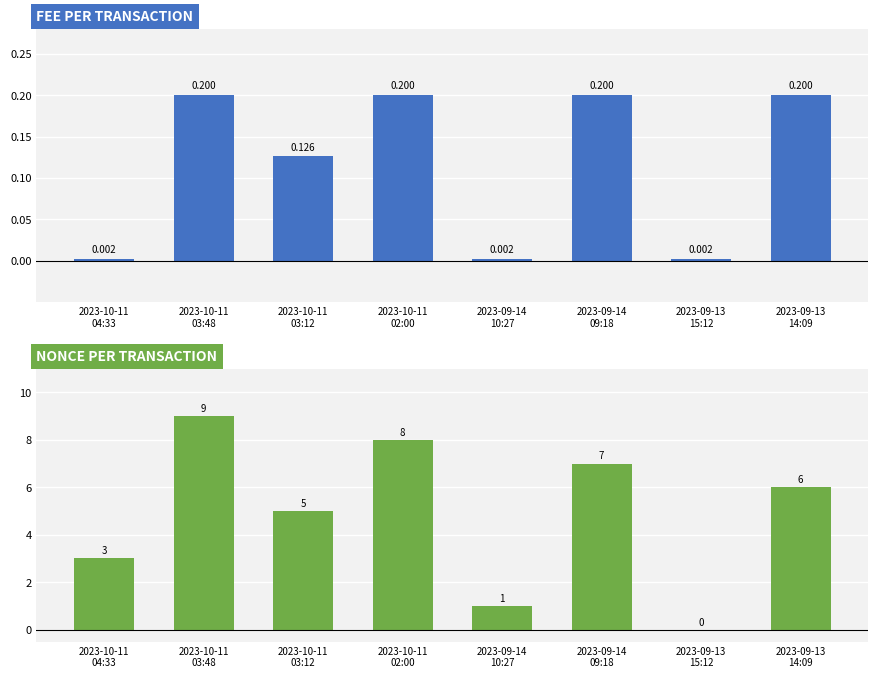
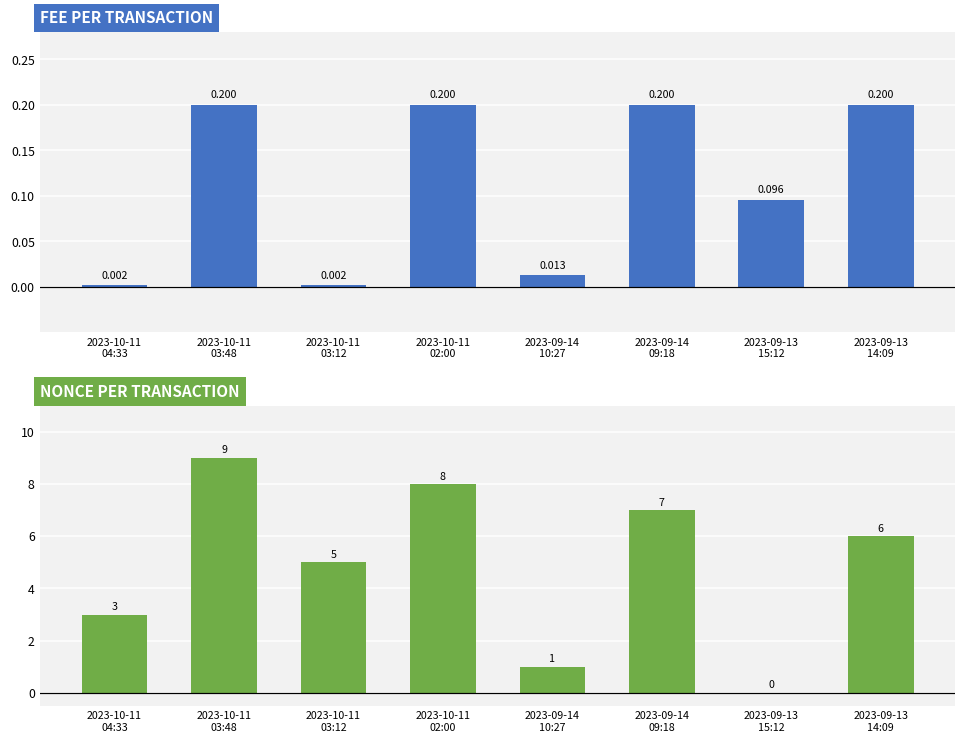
  {
    "FEE PER TRANSACTION": {
      "2023-10-11 04:33": 0.002,
      "2023-10-11 03:48": 0.200,
-     "2023-10-11 03:12": 0.126,
+     "2023-10-11 03:12": 0.002,
      "2023-10-11 02:00": 0.200,
-     "2023-09-14 10:27": 0.002,
+     "2023-09-14 10:27": 0.013,
      "2023-09-14 09:18": 0.200,
-     "2023-09-13 15:12": 0.002,
+     "2023-09-13 15:12": 0.096,
      "2023-09-13 14:09": 0.200
    },
    "NONCE PER TRANSACTION": {
      "2023-10-11 04:33": 3,
      "2023-10-11 03:48": 9,
      "2023-10-11 03:12": 5,
      "2023-10-11 02:00": 8,
      "2023-09-14 10:27": 1,
      "2023-09-14 09:18": 7,
      "2023-09-13 15:12": 0,
      "2023-09-13 14:09": 6
    }
  }
